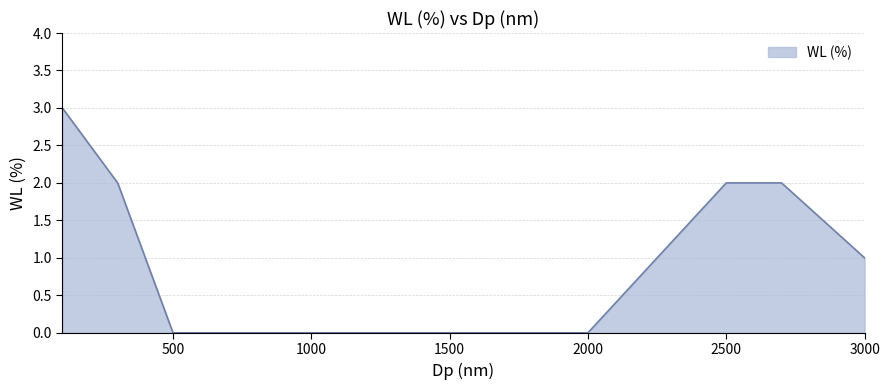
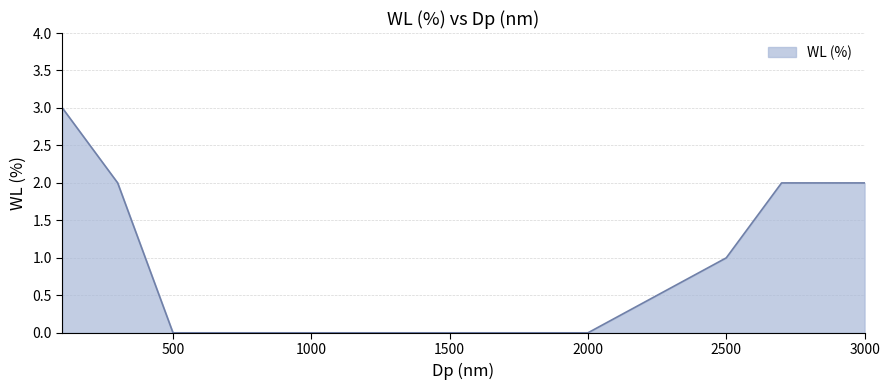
  {
    "500": 0,
    "1000": 0,
    "1500": 0,
    "2000": 0,
-   "2500": 2,
-   "3000": 1
+   "2500": 1,
+   "3000": 2
  }
